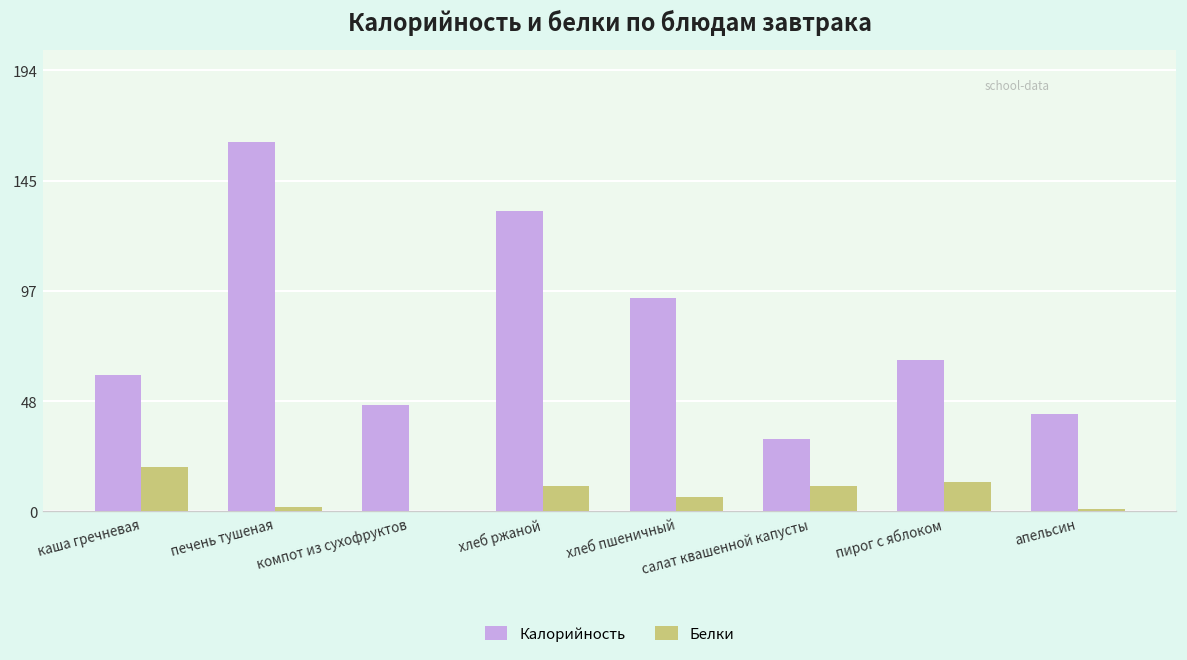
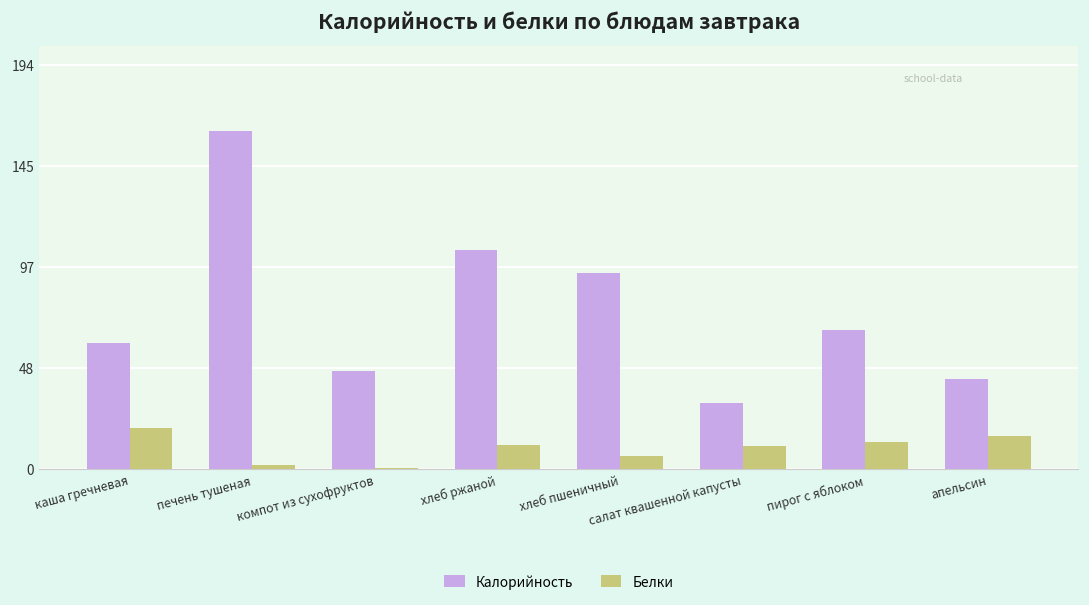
  {
    "Калорийность": {
      "каша гречневая": 60,
      "печень тушеная": 162,
      "компот из сухофруктов": 47,
-     "хлеб ржаной": 132,
+     "хлеб ржаной": 105,
      "хлеб пшеничный": 94,
      "салат квашенной капусты": 32,
      "пирог с яблоком": 67,
      "апельсин": 43
    },
    "Белки": {
      "каша гречневая": 20,
      "печень тушеная": 2,
      "хлеб ржаной": 11,
      "хлеб пшеничный": 6,
      "салат квашенной капусты": 11,
      "пирог с яблоком": 13,
-     "апельсин": 1
+     "апельсин": 16
    }
  }
